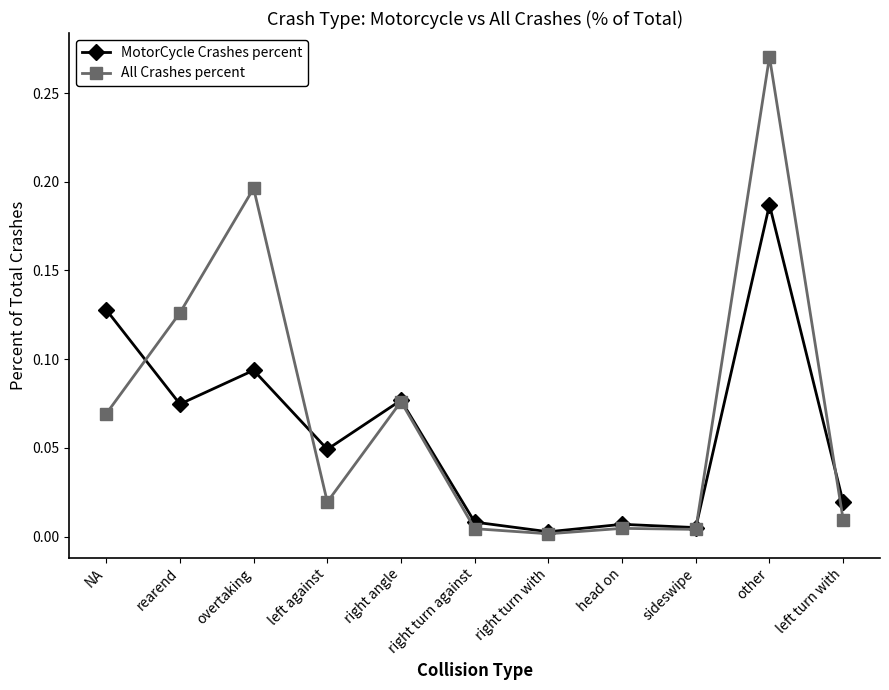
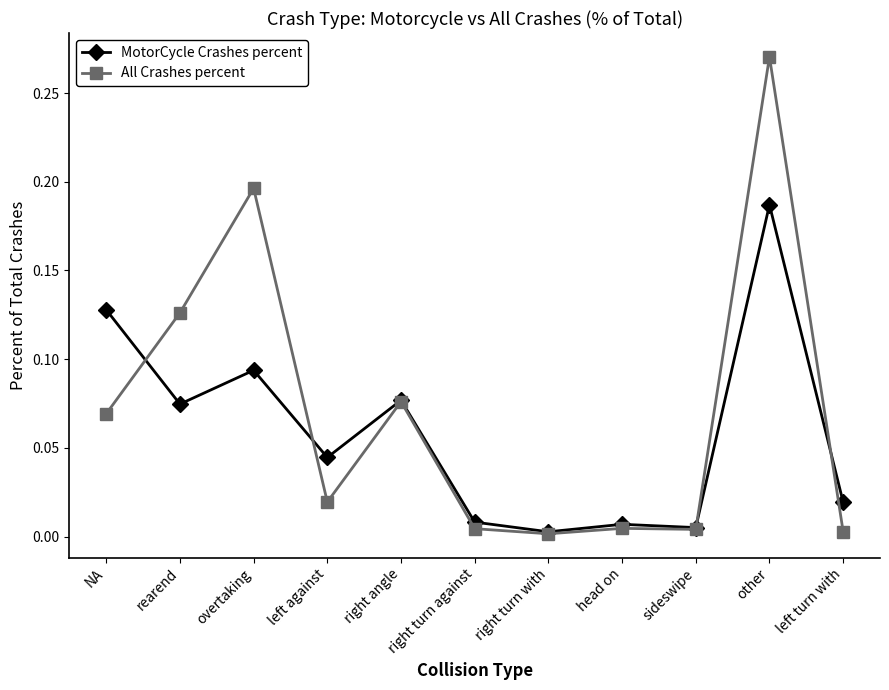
  {
    "MotorCycle Crashes percent": {
      "NA": 0.128,
      "rearend": 0.075,
      "overtaking": 0.094,
-     "left against": 0.049,
+     "left against": 0.045,
      "right turn against": 0.008,
      "head on": 0.007,
      "other": 0.187,
      "left turn with": 0.019
    },
    "All Crashes percent": {
      "NA": 0.069,
      "rearend": 0.126,
      "overtaking": 0.196,
      "left against": 0.019,
      "right turn against": 0.004,
      "head on": 0.005,
      "other": 0.270,
-     "left turn with": 0.010
+     "left turn with": 0.003
    }
  }
